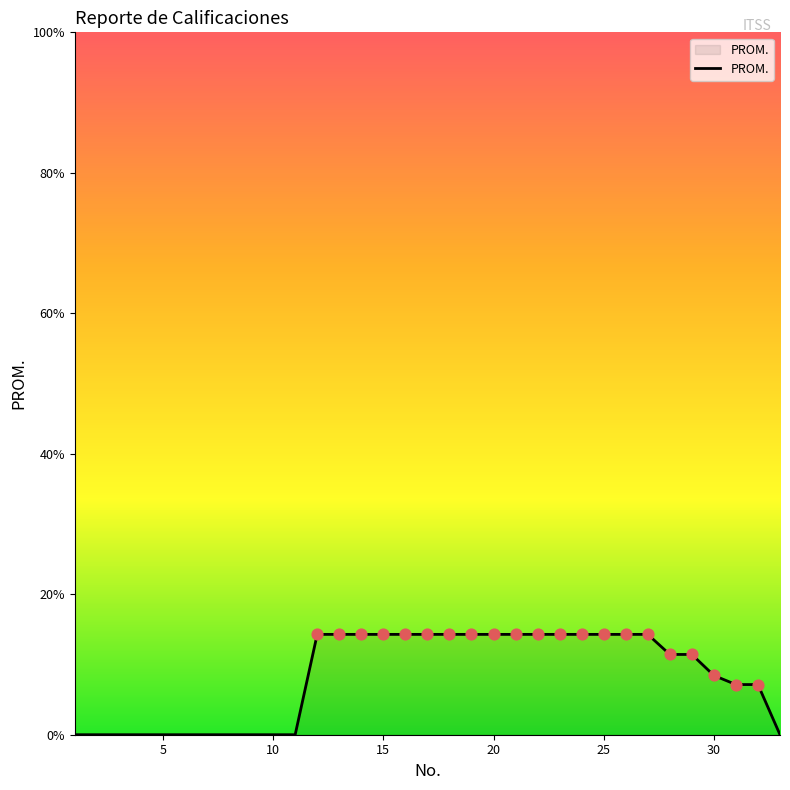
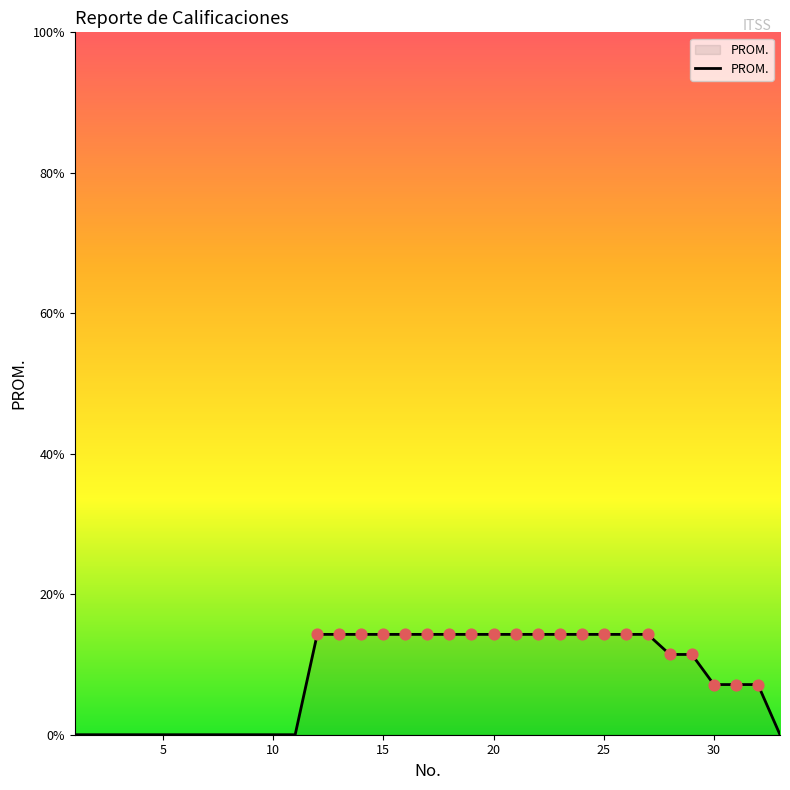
  {
    "PROM.": {
      "5": "0%",
      "10": "0%",
-     "30": "8%"
+     "30": "7%"
    }
  }
